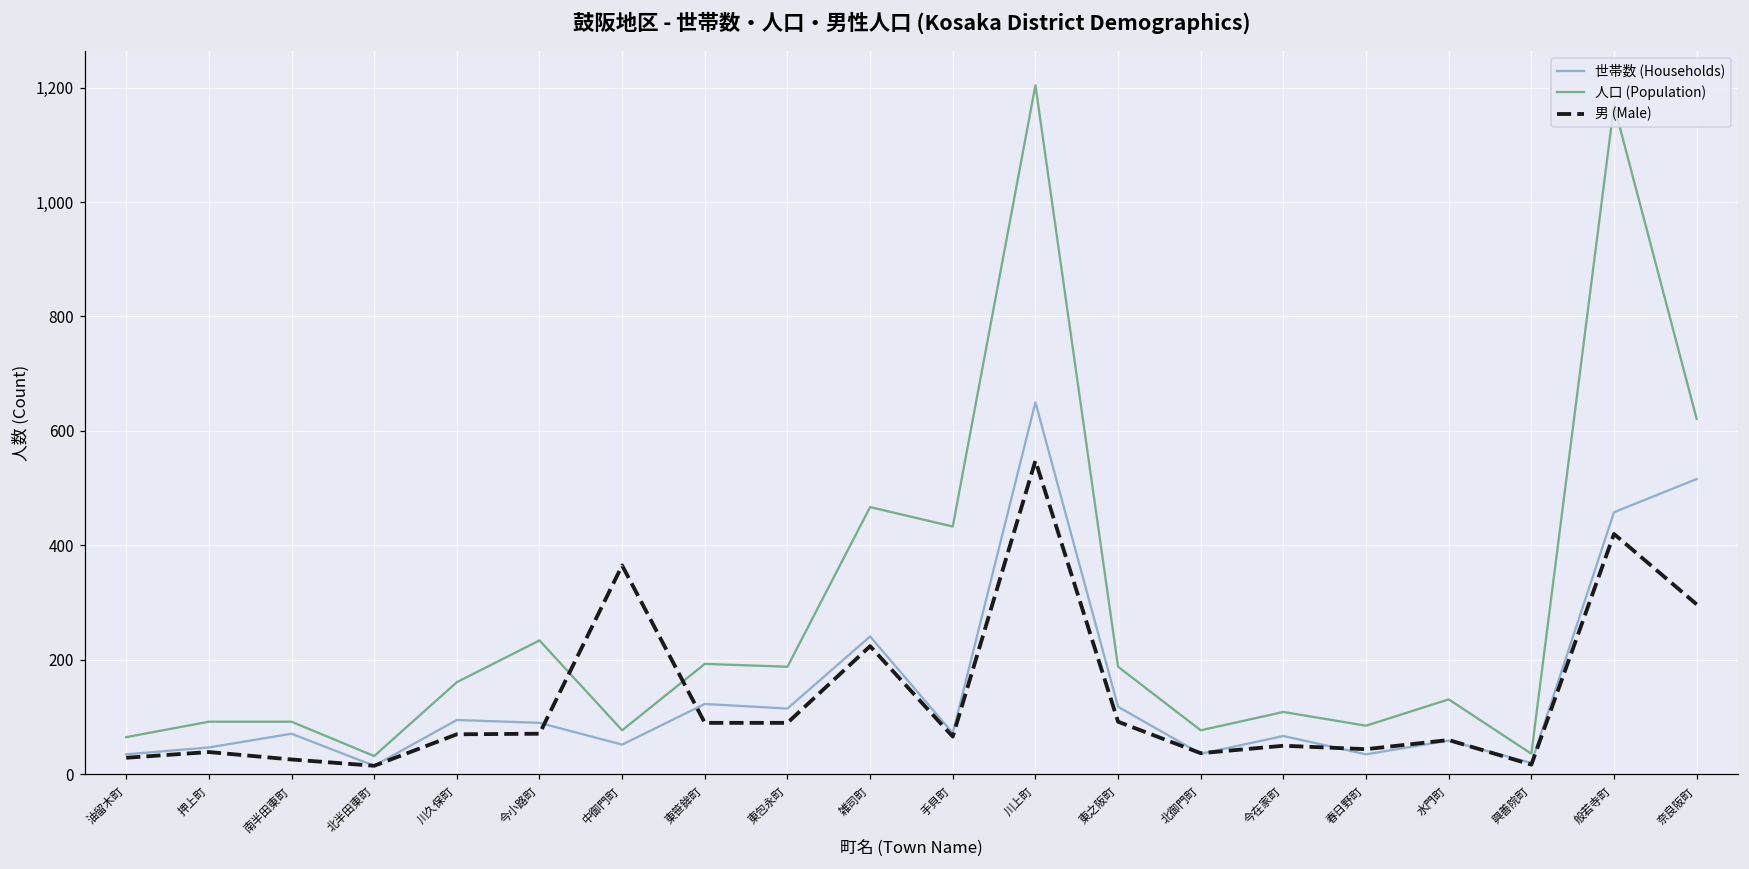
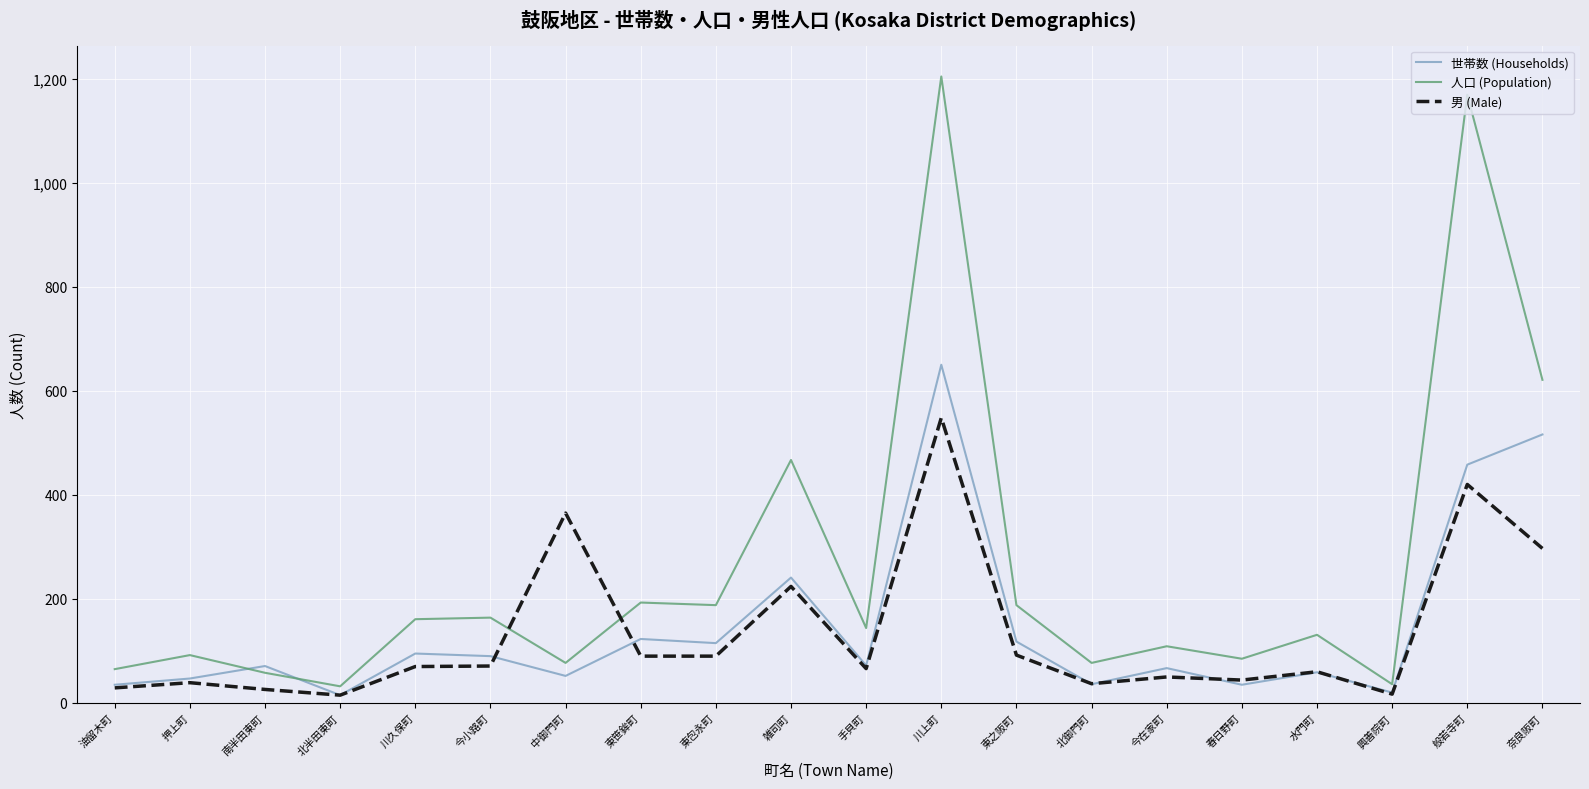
  {
    "世帯数 (Households)": {
      "油留木町": "40",
      "押上町": "50",
      "南半田東町": "70",
      "川久保町": "100",
      "今小路町": "90",
      "中御門町": "50",
      "東笹鉾町": "120",
      "東包永町": "120",
      "雑司町": "240",
      "手貝町": "70",
      "川上町": "650",
      "東之阪町": "120",
      "今在家町": "70",
      "春日野町": "40",
      "般若寺町": "460",
      "奈良阪町": "520"
    },
    "人口 (Population)": {
      "油留木町": "70",
      "押上町": "90",
-     "南半田東町": "90",
+     "南半田東町": "60",
      "北半田東町": "30",
      "川久保町": "160",
-     "今小路町": "230",
+     "今小路町": "160",
      "中御門町": "80",
      "東笹鉾町": "190",
      "東包永町": "190",
      "雑司町": "470",
-     "手貝町": "430",
+     "手貝町": "140",
      "川上町": "1,200",
      "東之阪町": "190",
      "北御門町": "80",
      "今在家町": "110",
      "春日野町": "90",
      "水門町": "130",
      "興善院町": "40",
      "奈良阪町": "620"
    },
    "男 (Male)": {
      "油留木町": "30",
      "押上町": "40",
      "南半田東町": "30",
      "川久保町": "70",
      "今小路町": "70",
      "中御門町": "370",
      "東笹鉾町": "90",
      "東包永町": "90",
      "雑司町": "220",
      "手貝町": "70",
      "川上町": "550",
      "東之阪町": "90",
      "今在家町": "50",
      "春日野町": "40",
      "般若寺町": "420",
      "奈良阪町": "300"
    }
  }
